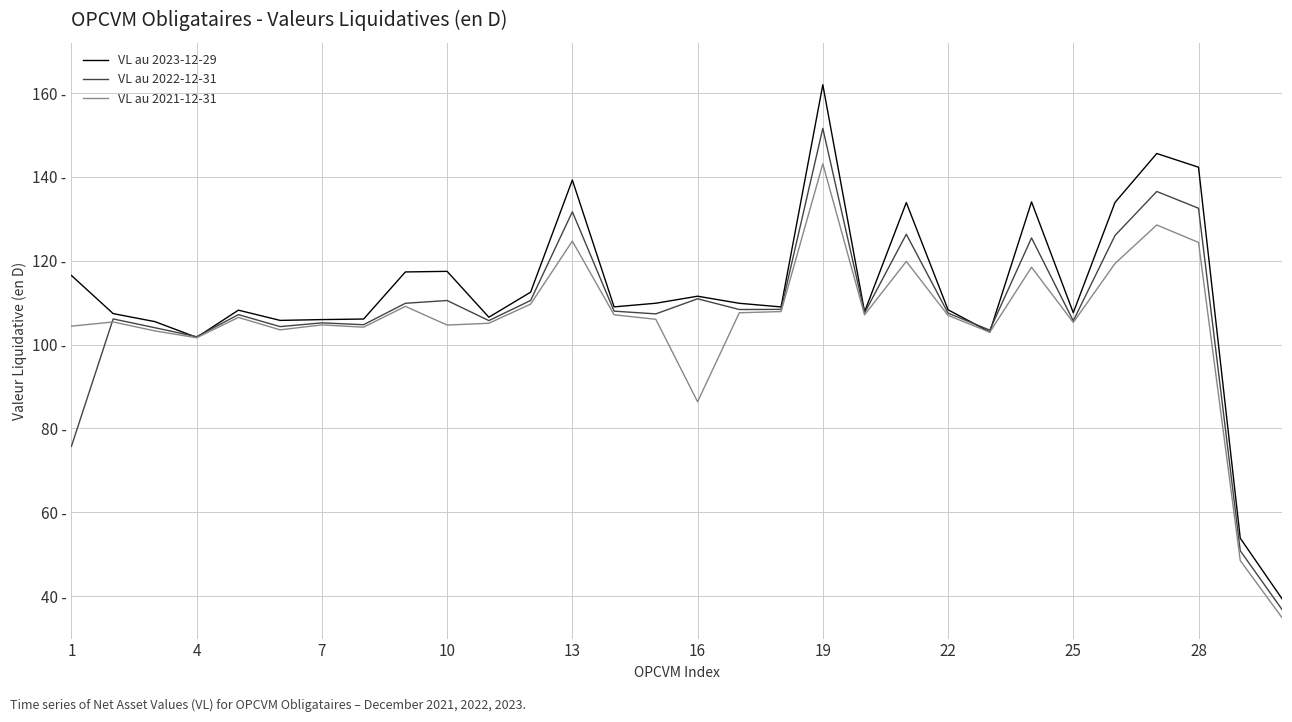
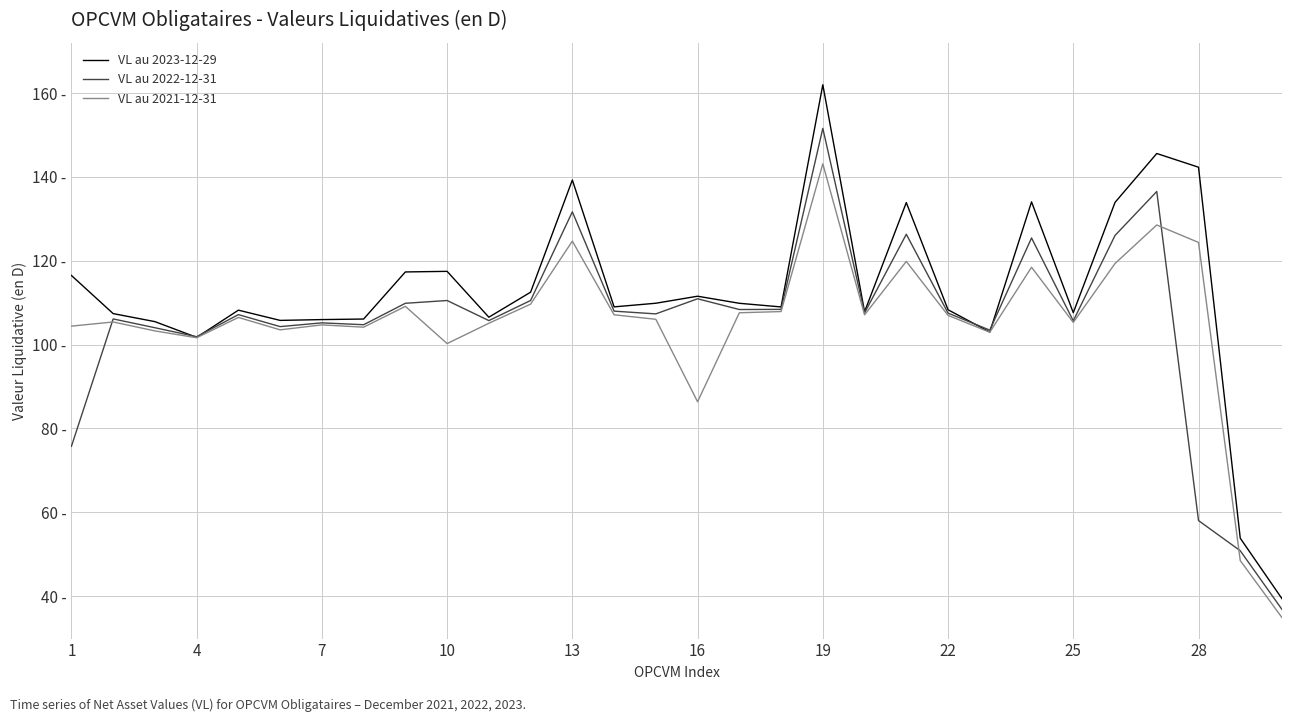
  {
    "VL au 2023-12-29": {
      "1": "116 -",
      "7": "106 -",
      "10": "117 -",
      "13": "139 -",
      "16": "112 -",
      "19": "162 -",
      "22": "108 -",
      "25": "108 -",
      "28": "142 -"
    },
    "VL au 2022-12-31": {
      "1": "76 -",
      "10": "111 -",
      "13": "132 -",
      "16": "111 -",
      "19": "152 -",
-     "28": "133 -"
+     "28": "58 -"
    },
    "VL au 2021-12-31": {
      "1": "104 -",
-     "10": "105 -",
+     "10": "100 -",
      "13": "125 -",
      "16": "86 -",
      "19": "143 -",
      "28": "124 -"
    }
  }
